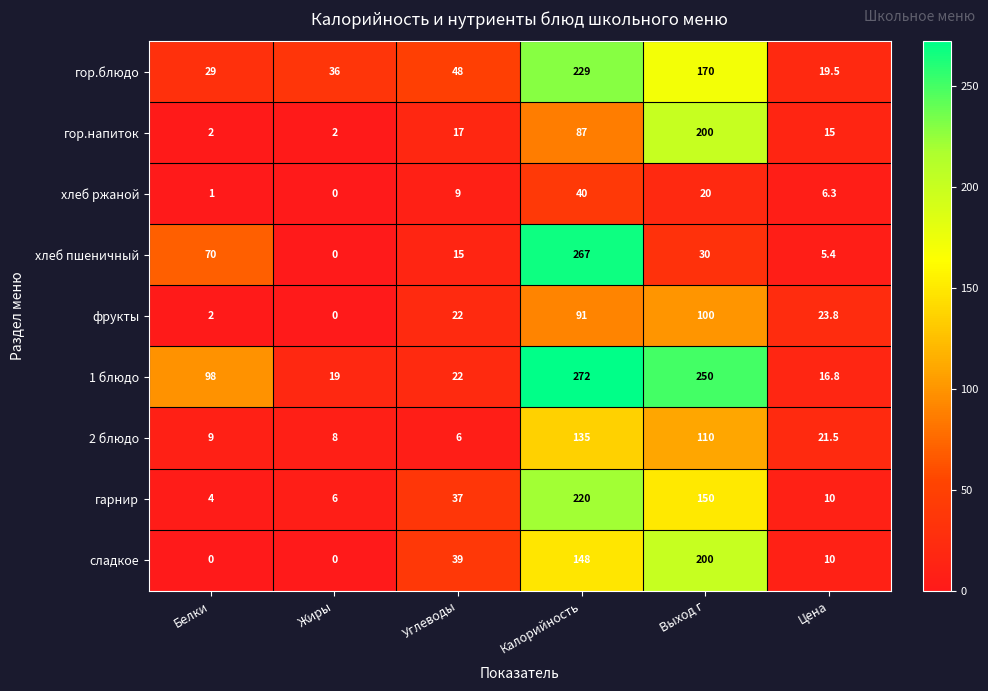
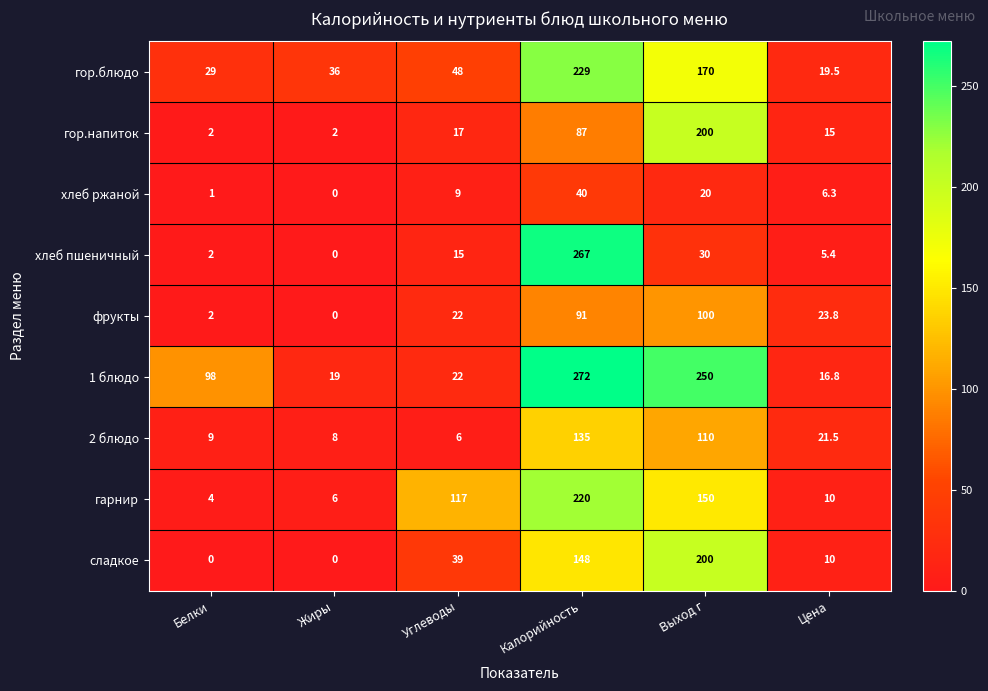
  {
    "гор.блюдо": {
      "Белки": 29,
      "Жиры": 36,
      "Углеводы": 48,
      "Калорийность": 229,
      "Выход г": 170,
      "Цена": 19.5
    },
    "гор.напиток": {
      "Белки": 2,
      "Жиры": 2,
      "Углеводы": 17,
      "Калорийность": 87,
      "Выход г": 200,
      "Цена": 15
    },
    "хлеб ржаной": {
      "Белки": 1,
      "Жиры": 0,
      "Углеводы": 9,
      "Калорийность": 40,
      "Выход г": 20,
      "Цена": 6.3
    },
    "хлеб пшеничный": {
-     "Белки": 70,
+     "Белки": 2,
      "Жиры": 0,
      "Углеводы": 15,
      "Калорийность": 267,
      "Выход г": 30,
      "Цена": 5.4
    },
    "фрукты": {
      "Белки": 2,
      "Жиры": 0,
      "Углеводы": 22,
      "Калорийность": 91,
      "Выход г": 100,
      "Цена": 23.8
    },
    "1 блюдо": {
      "Белки": 98,
      "Жиры": 19,
      "Углеводы": 22,
      "Калорийность": 272,
      "Выход г": 250,
      "Цена": 16.8
    },
    "2 блюдо": {
      "Белки": 9,
      "Жиры": 8,
      "Углеводы": 6,
      "Калорийность": 135,
      "Выход г": 110,
      "Цена": 21.5
    },
    "гарнир": {
      "Белки": 4,
      "Жиры": 6,
-     "Углеводы": 37,
+     "Углеводы": 117,
      "Калорийность": 220,
      "Выход г": 150,
      "Цена": 10
    },
    "сладкое": {
      "Белки": 0,
      "Жиры": 0,
      "Углеводы": 39,
      "Калорийность": 148,
      "Выход г": 200,
      "Цена": 10
    }
  }
